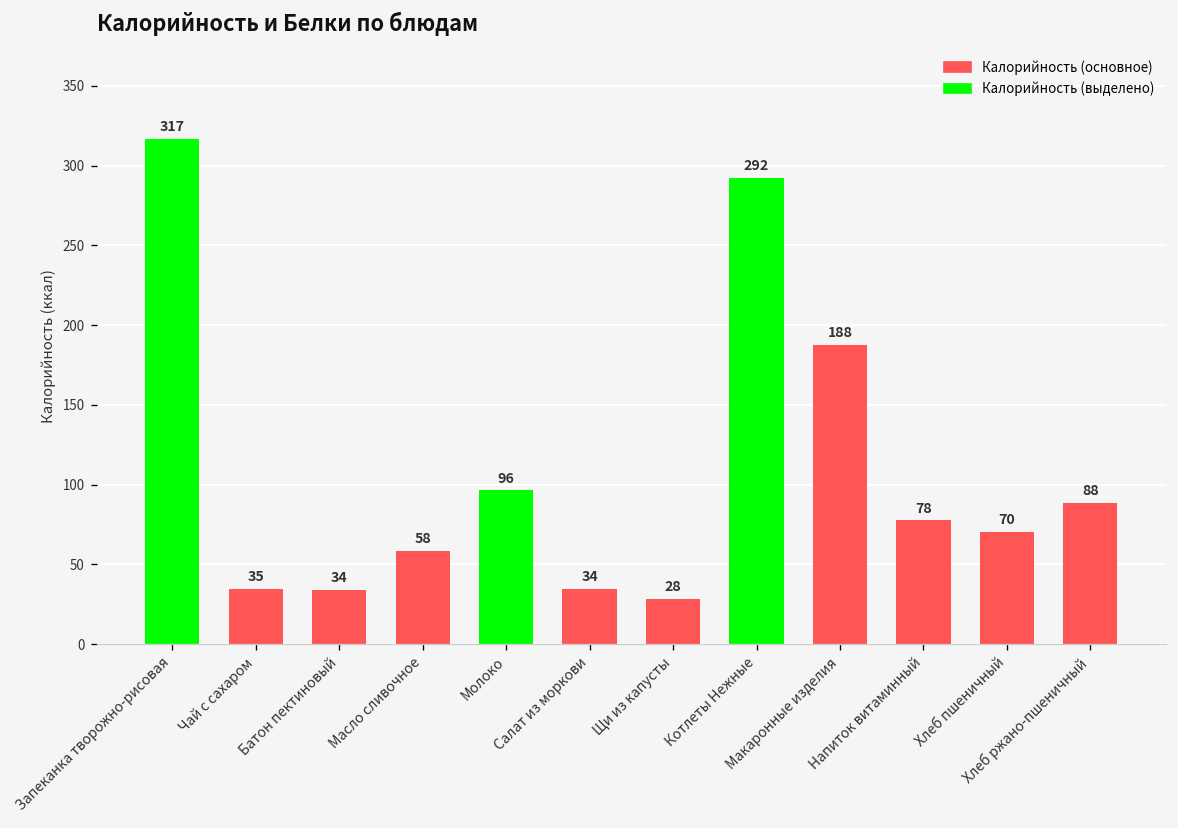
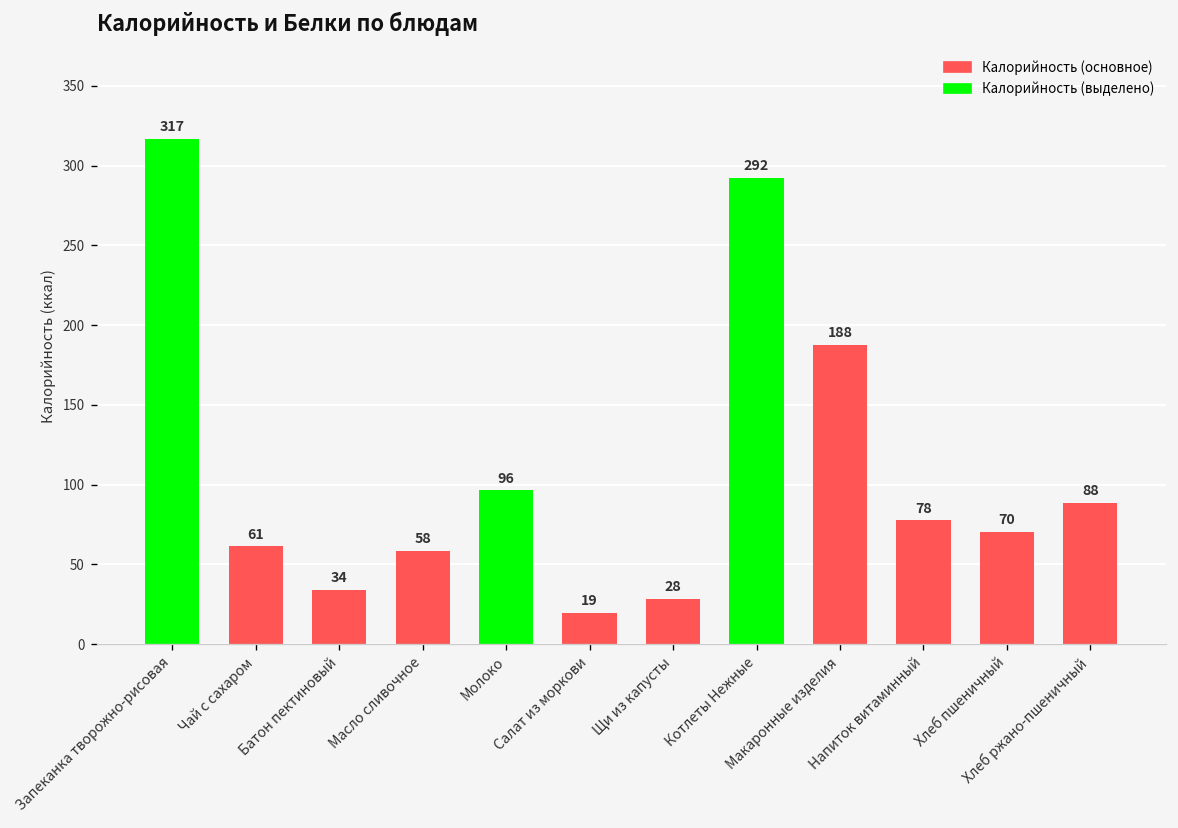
  {
    "Запеканка творожно-рисовая": 317,
-   "Чай с сахаром": 35,
+   "Чай с сахаром": 61,
    "Батон пектиновый": 34,
    "Масло сливочное": 58,
    "Молоко": 96,
-   "Салат из моркови": 34,
+   "Салат из моркови": 19,
    "Щи из капусты": 28,
    "Котлеты Нежные": 292,
    "Макаронные изделия": 188,
    "Напиток витаминный": 78,
    "Хлеб пшеничный": 70,
    "Хлеб ржано-пшеничный": 88
  }
